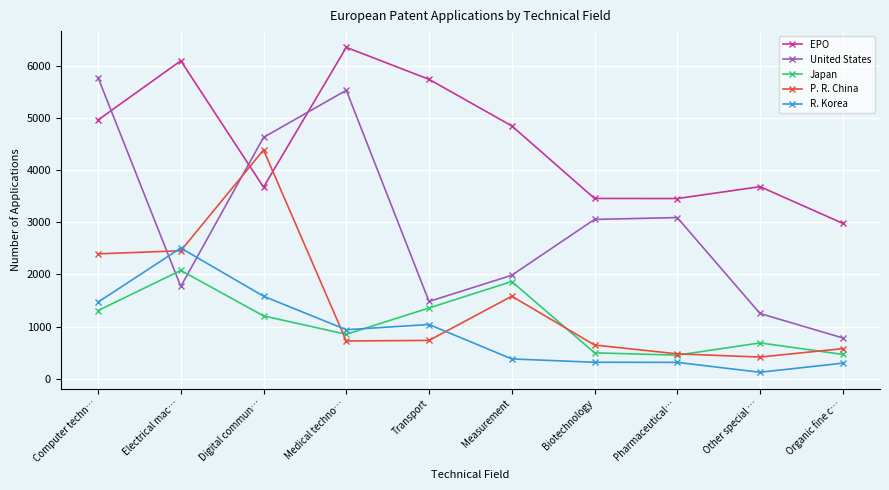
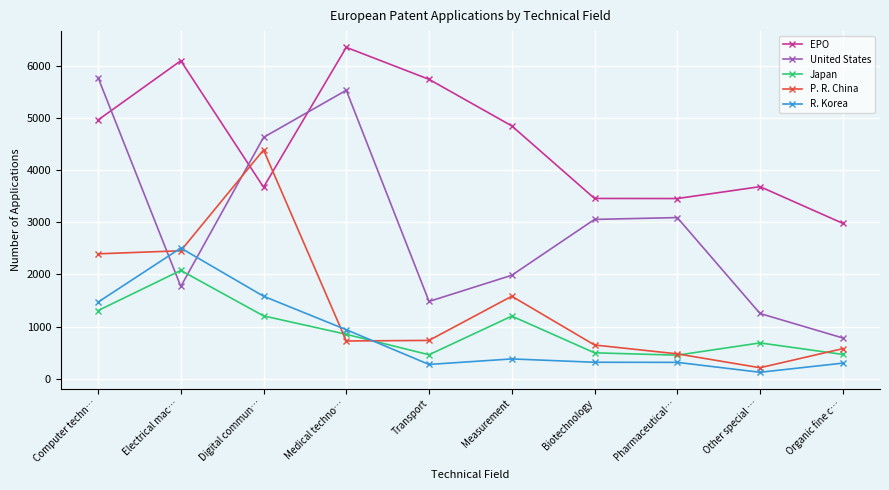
  {
    "EPO": {
      "Computer techn…": 5000,
      "Electrical mac…": 6100,
      "Digital commun…": 3700,
      "Medical techno…": 6400,
      "Transport": 5700,
      "Measurement": 4800,
      "Biotechnology": 3500,
      "Pharmaceutical…": 3500,
      "Other special …": 3700,
      "Organic fine c…": 3000
    },
    "United States": {
      "Computer techn…": 5800,
      "Electrical mac…": 1800,
      "Digital commun…": 4600,
      "Medical techno…": 5500,
      "Transport": 1500,
      "Measurement": 2000,
      "Biotechnology": 3100,
      "Pharmaceutical…": 3100,
      "Other special …": 1300,
      "Organic fine c…": 800
    },
    "Japan": {
      "Computer techn…": 1300,
      "Electrical mac…": 2100,
      "Digital commun…": 1200,
      "Medical techno…": 900,
-     "Transport": 1400,
-     "Measurement": 1900,
+     "Transport": 500,
+     "Measurement": 1200,
      "Biotechnology": 500,
      "Other special …": 700,
      "Organic fine c…": 500
    },
    "P. R. China": {
      "Computer techn…": 2400,
      "Electrical mac…": 2500,
      "Digital commun…": 4400,
      "Medical techno…": 700,
      "Transport": 700,
      "Measurement": 1600,
      "Biotechnology": 600,
-     "Other special …": 400,
+     "Other special …": 200,
      "Organic fine c…": 600
    },
    "R. Korea": {
      "Computer techn…": 1500,
      "Electrical mac…": 2500,
      "Digital commun…": 1600,
      "Medical techno…": 900,
-     "Transport": 1000,
+     "Transport": 300,
      "Measurement": 400,
      "Biotechnology": 300,
      "Pharmaceutical…": 300,
      "Other special …": 100,
      "Organic fine c…": 300
    }
  }
